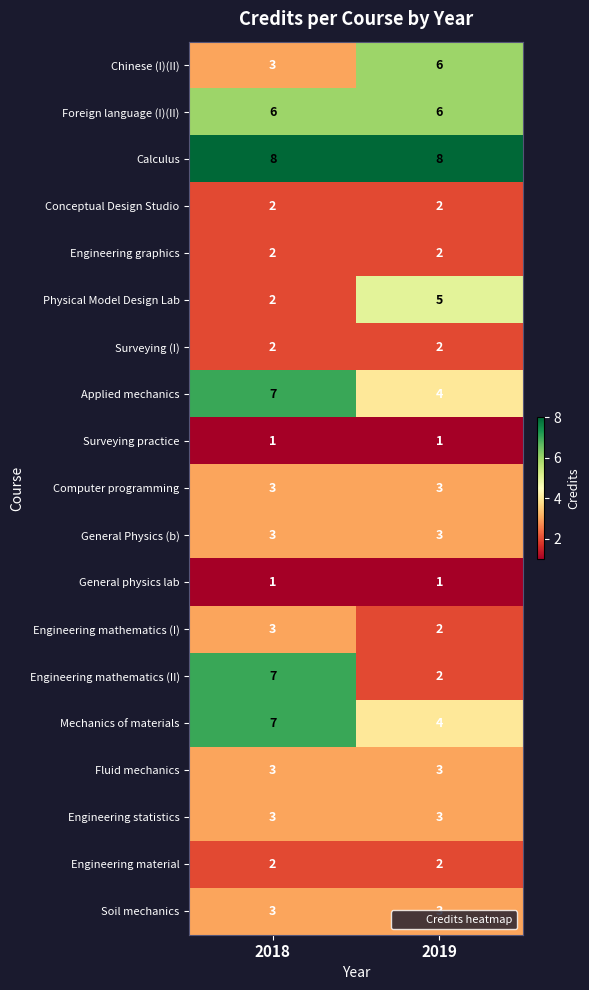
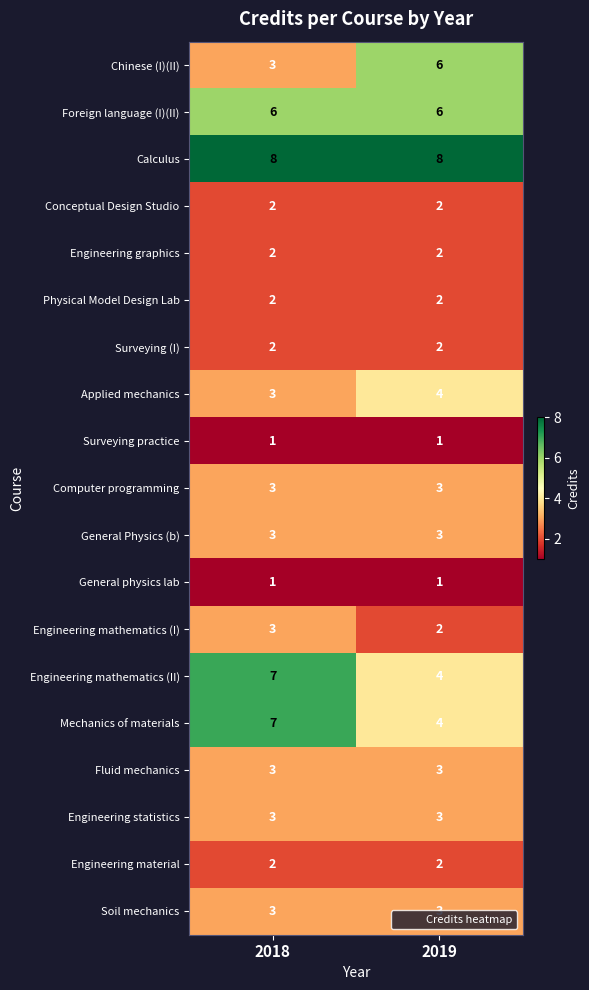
  {
    "Chinese (I)(II)": {
      "2018": 3,
      "2019": 6
    },
    "Foreign language (I)(II)": {
      "2018": 6,
      "2019": 6
    },
    "Calculus": {
      "2018": 8,
      "2019": 8
    },
    "Conceptual Design Studio": {
      "2018": 2,
      "2019": 2
    },
    "Engineering graphics": {
      "2018": 2,
      "2019": 2
    },
    "Physical Model Design Lab": {
      "2018": 2,
-     "2019": 5
+     "2019": 2
    },
    "Surveying (I)": {
      "2018": 2,
      "2019": 2
    },
    "Applied mechanics": {
-     "2018": 7,
+     "2018": 3,
      "2019": 4
    },
    "Surveying practice": {
      "2018": 1,
      "2019": 1
    },
    "Computer programming": {
      "2018": 3,
      "2019": 3
    },
    "General Physics (b)": {
      "2018": 3,
      "2019": 3
    },
    "General physics lab": {
      "2018": 1,
      "2019": 1
    },
    "Engineering mathematics (I)": {
      "2018": 3,
      "2019": 2
    },
    "Engineering mathematics (II)": {
      "2018": 7,
-     "2019": 2
+     "2019": 4
    },
    "Mechanics of materials": {
      "2018": 7,
      "2019": 4
    },
    "Fluid mechanics": {
      "2018": 3,
      "2019": 3
    },
    "Engineering statistics": {
      "2018": 3,
      "2019": 3
    },
    "Engineering material": {
      "2018": 2,
      "2019": 2
    },
    "Soil mechanics": {
      "2018": 3
    }
  }
